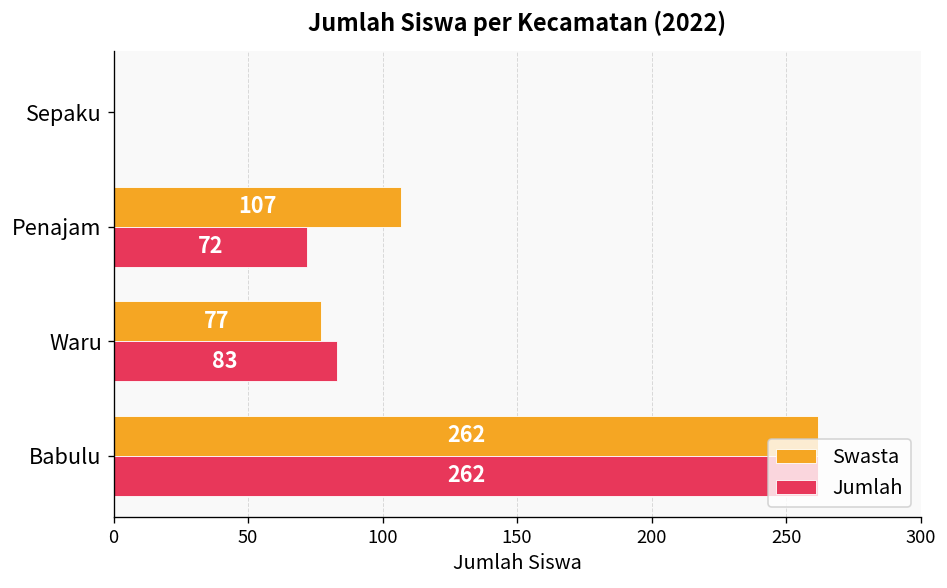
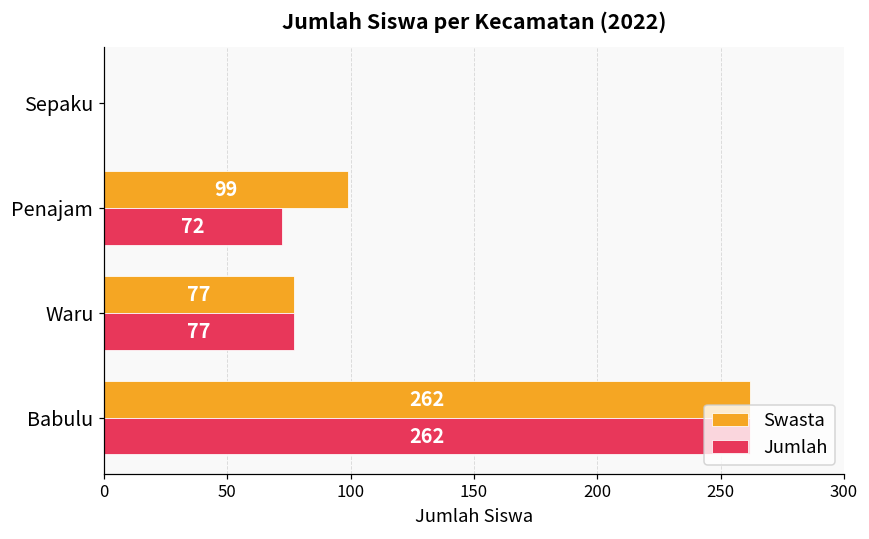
  {
    "Swasta": {
-     "Penajam": 107,
+     "Penajam": 99,
      "Waru": 77,
      "Babulu": 262
    },
    "Jumlah": {
      "Penajam": 72,
-     "Waru": 83
+     "Waru": 77
    }
  }
